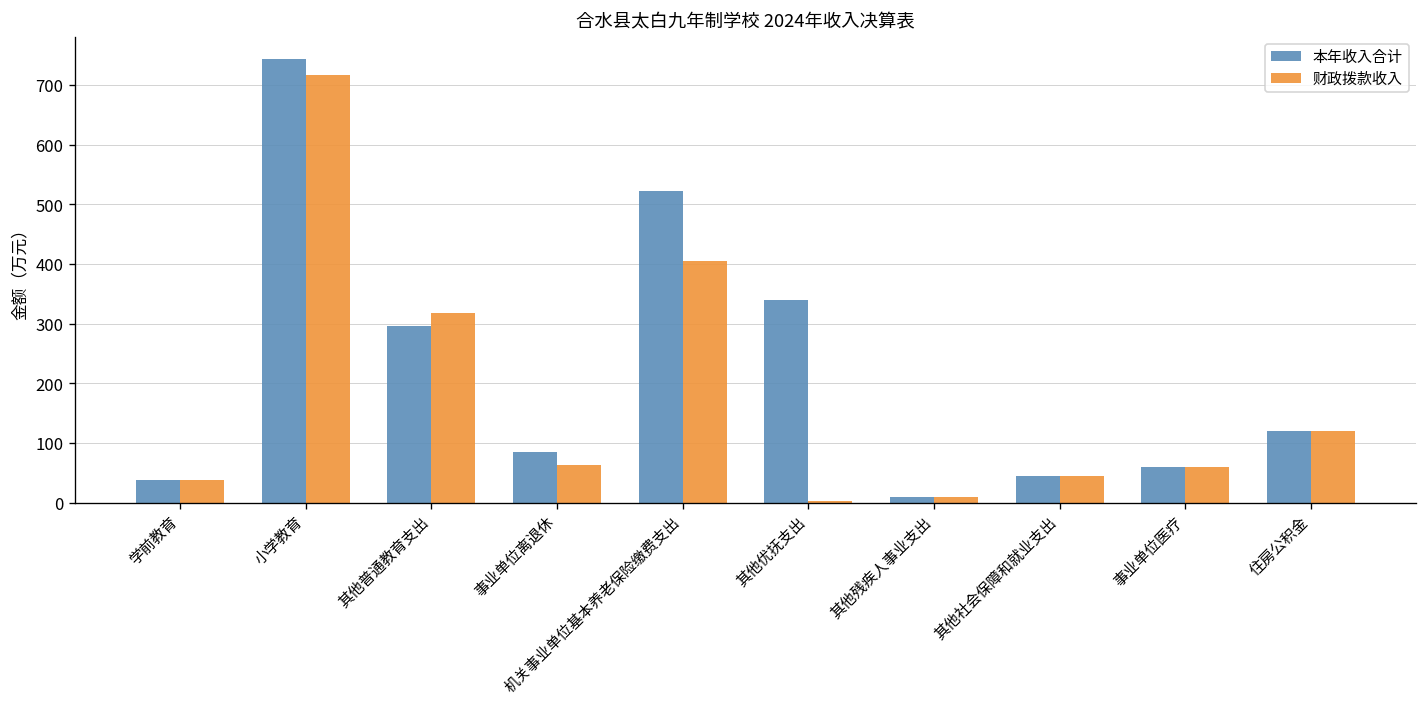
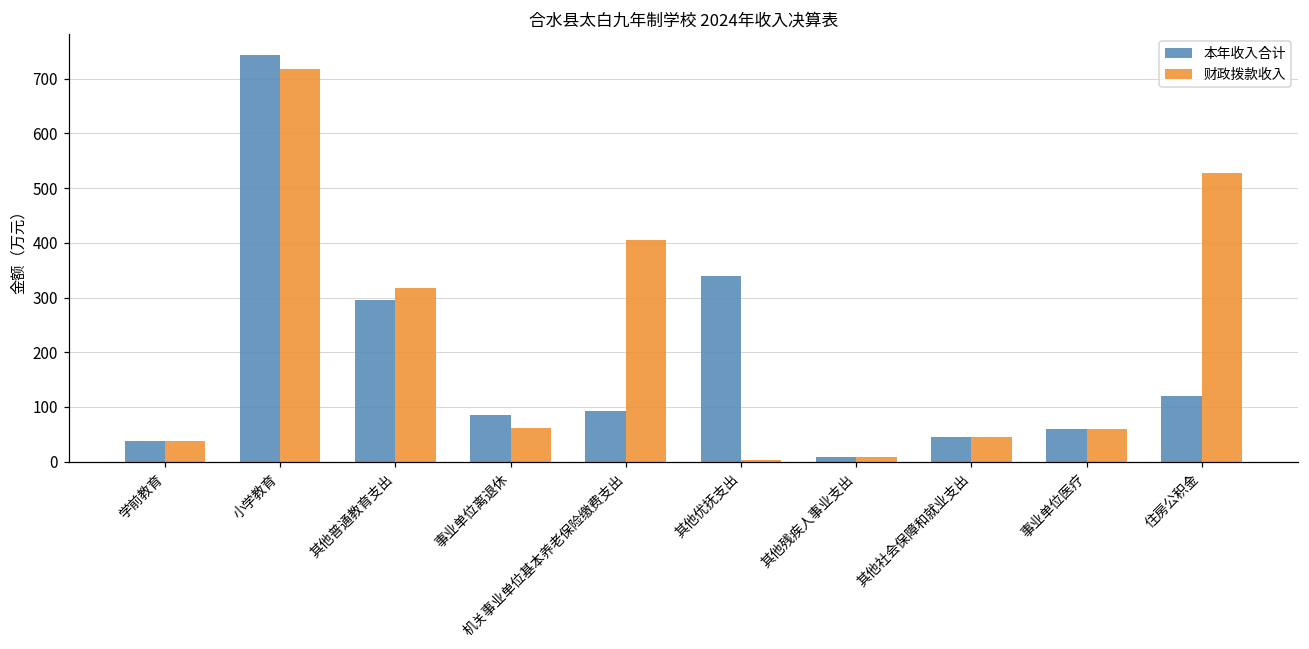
  {
    "本年收入合计": {
      "学前教育": 40,
      "小学教育": 740,
      "其他普通教育支出": 300,
      "事业单位离退休": 80,
-     "机关事业单位基本养老保险缴费支出": 520,
+     "机关事业单位基本养老保险缴费支出": 90,
      "其他优抚支出": 340,
      "其他残疾人事业支出": 10,
      "其他社会保障和就业支出": 40,
      "事业单位医疗": 60,
      "住房公积金": 120
    },
    "财政拨款收入": {
      "学前教育": 40,
      "小学教育": 720,
      "其他普通教育支出": 320,
      "事业单位离退休": 60,
      "机关事业单位基本养老保险缴费支出": 410,
      "其他残疾人事业支出": 10,
      "其他社会保障和就业支出": 40,
      "事业单位医疗": 60,
-     "住房公积金": 120
+     "住房公积金": 530
    }
  }
